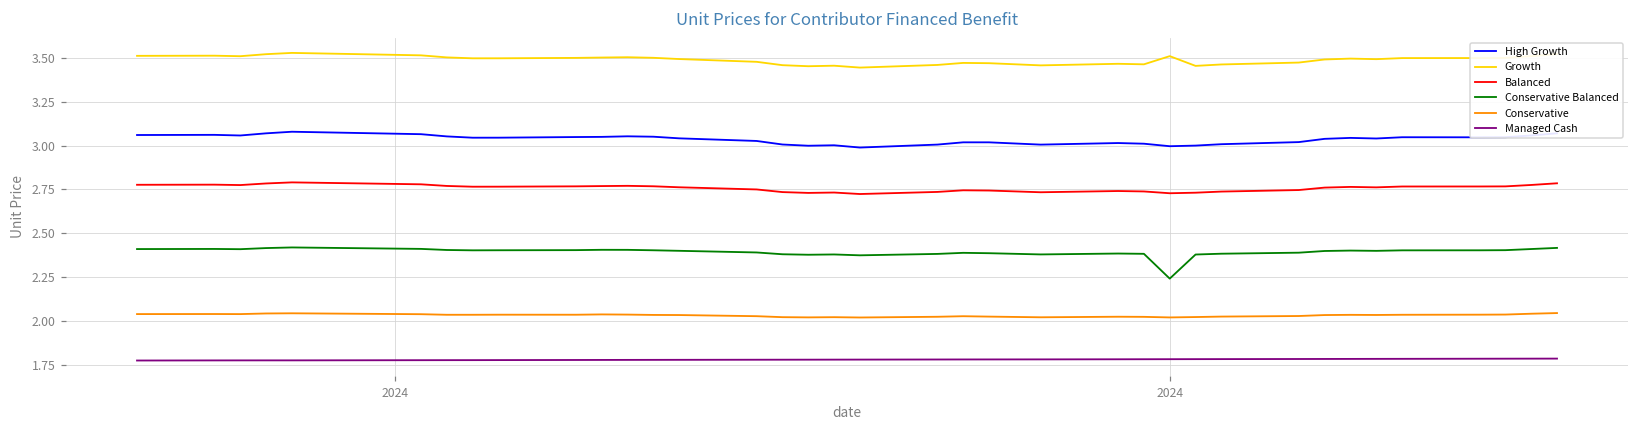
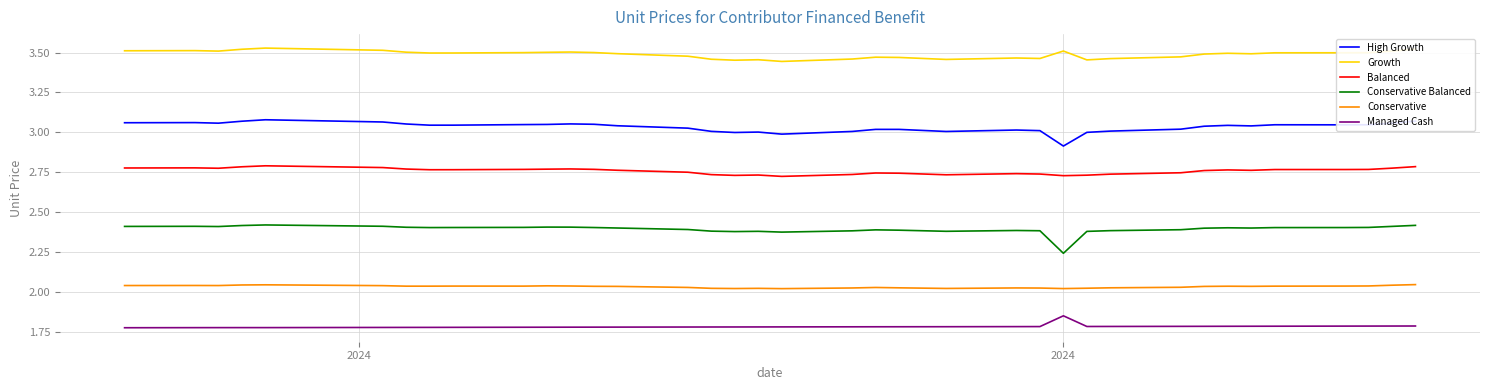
  {
    "High Growth": {
-     "2024": 3.00
+     "2024": 2.91
    },
    "Growth": {
      "2024": 3.51
    },
    "Balanced": {
      "2024": 2.73
    },
    "Conservative Balanced": {
      "2024": 2.24
    },
    "Conservative": {
      "2024": 2.02
    },
    "Managed Cash": {
-     "2024": 1.78
+     "2024": 1.85
    }
  }
